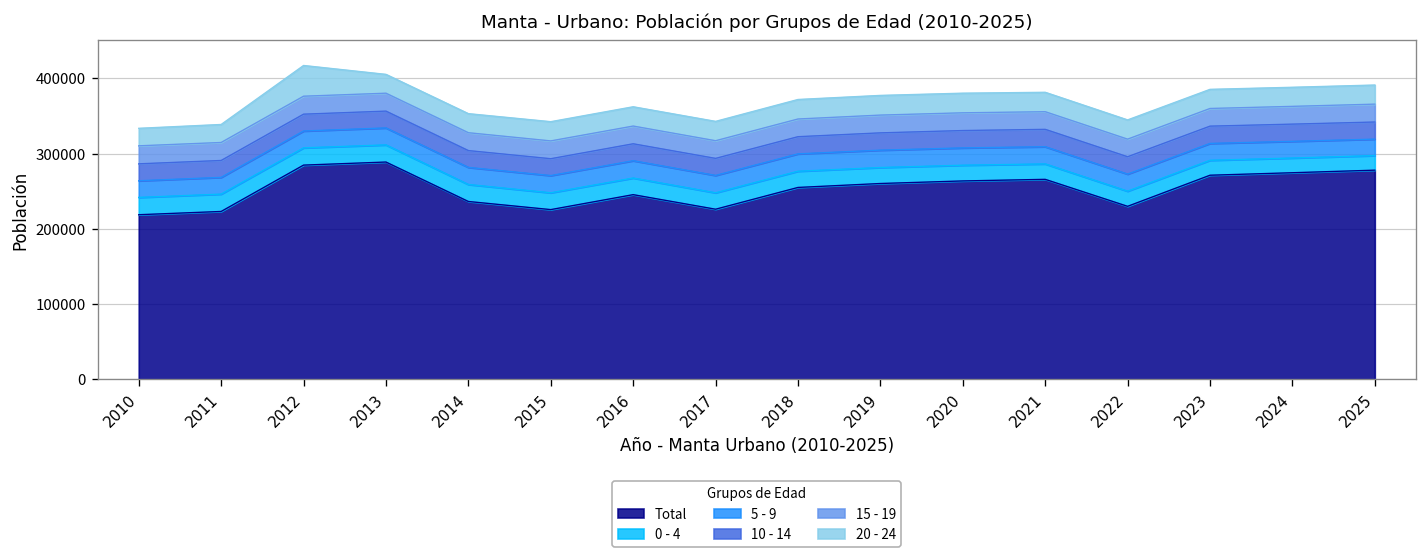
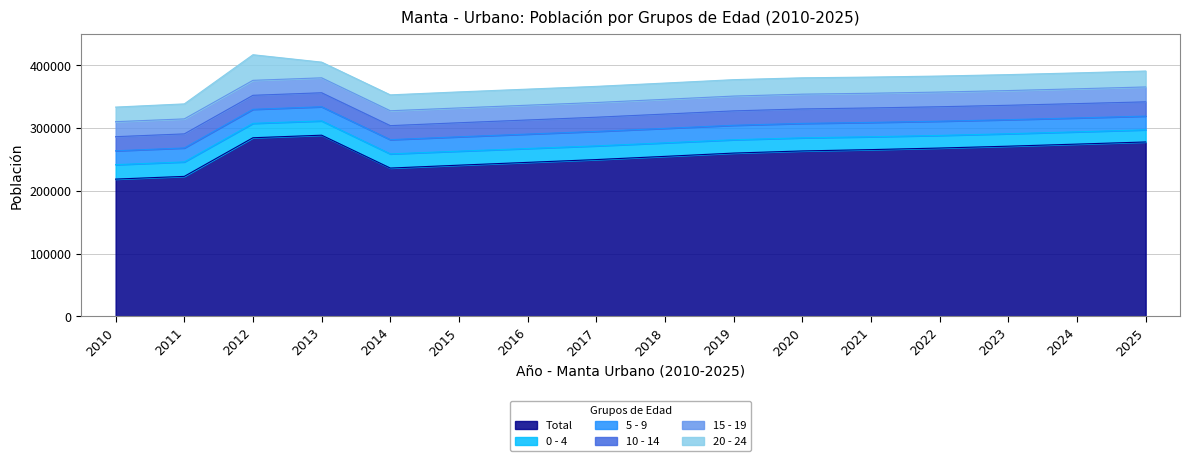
  {
    "Total": {
      "2010": 220000,
      "2011": 220000,
      "2012": 280000,
      "2013": 290000,
      "2014": 240000,
-     "2015": 230000,
+     "2015": 240000,
      "2016": 250000,
-     "2017": 230000,
+     "2017": 250000,
      "2018": 260000,
      "2019": 260000,
      "2020": 260000,
      "2021": 270000,
-     "2022": 230000,
+     "2022": 270000,
      "2023": 270000,
      "2024": 270000,
      "2025": 280000
    },
    "20 - 24": {
      "2010": 20000,
      "2011": 20000,
      "2012": 40000,
      "2013": 30000,
      "2014": 30000,
      "2015": 30000,
      "2016": 30000,
      "2017": 30000,
      "2018": 30000,
      "2019": 30000,
      "2020": 30000,
      "2021": 30000,
      "2022": 30000,
      "2023": 30000,
      "2024": 30000,
      "2025": 30000
    }
  }
